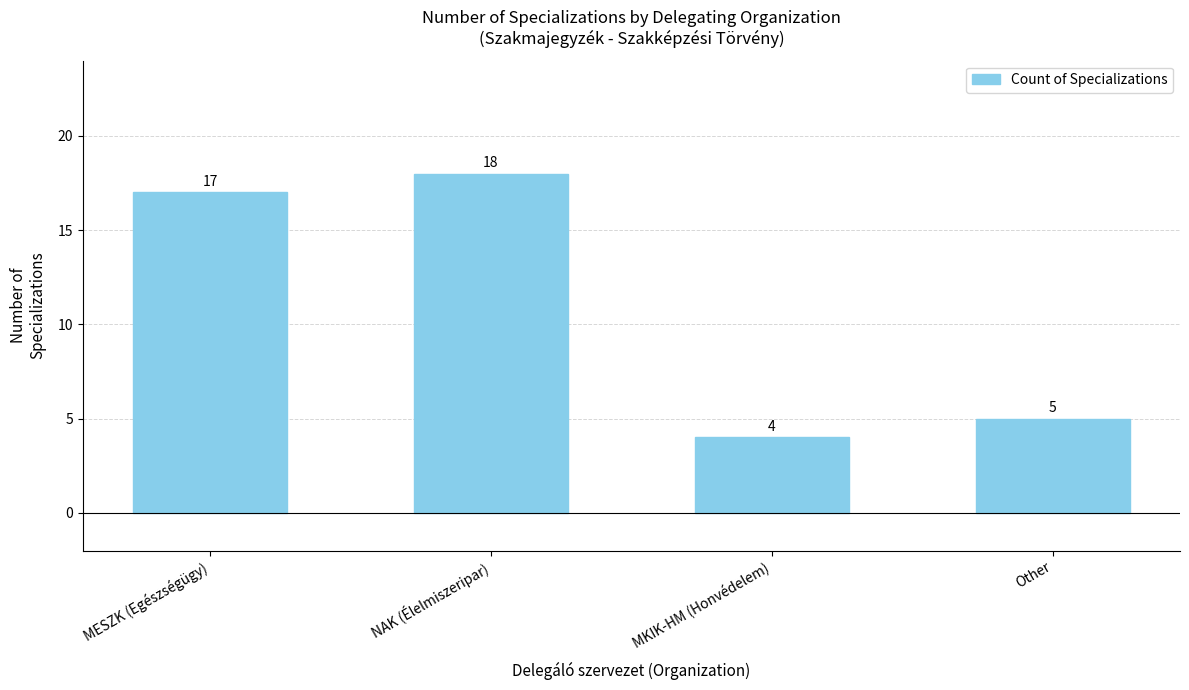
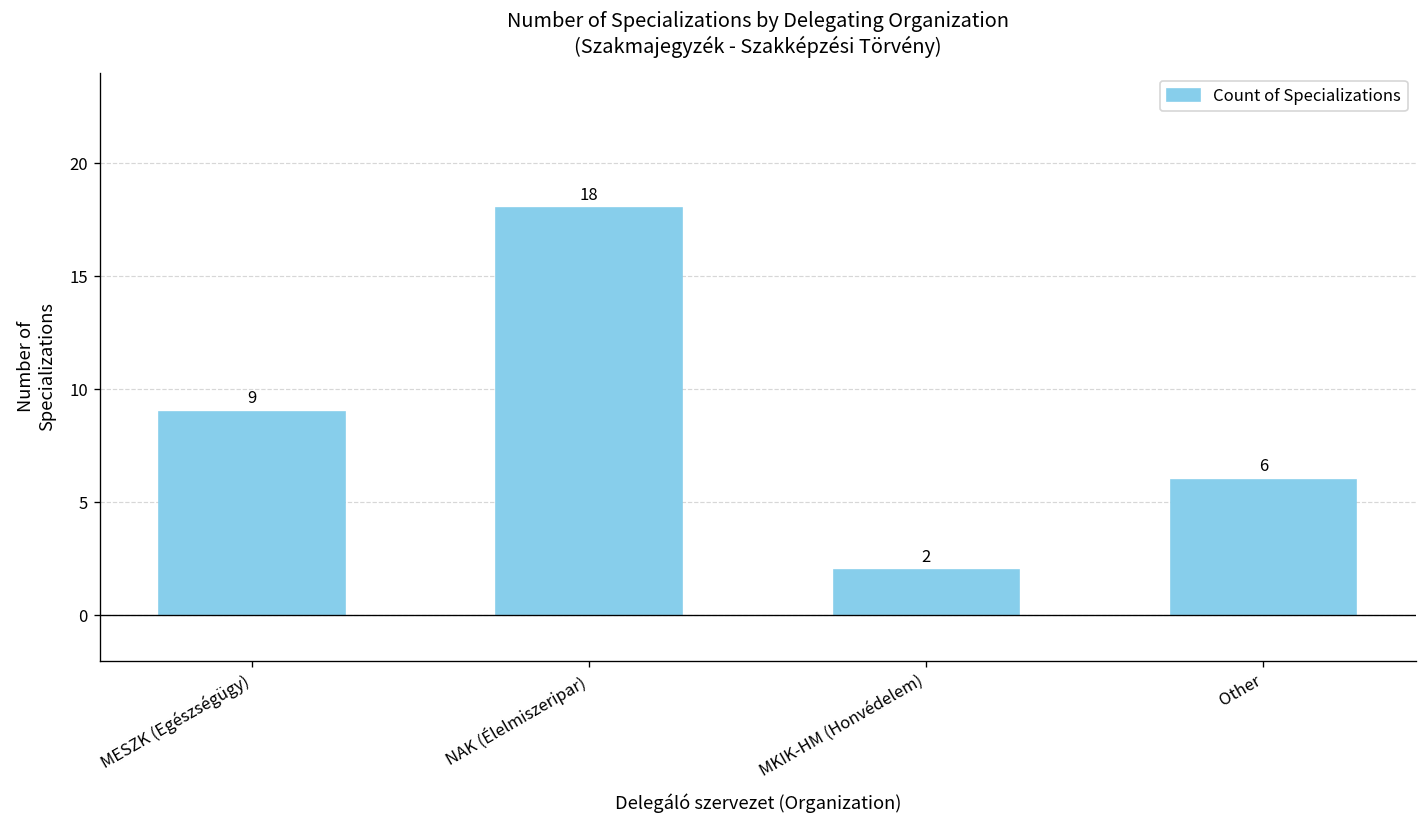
  {
-   "MESZK (Egészségügy)": 17,
+   "MESZK (Egészségügy)": 9,
    "NAK (Élelmiszeripar)": 18,
-   "MKIK-HM (Honvédelem)": 4,
-   "Other": 5
+   "MKIK-HM (Honvédelem)": 2,
+   "Other": 6
  }
